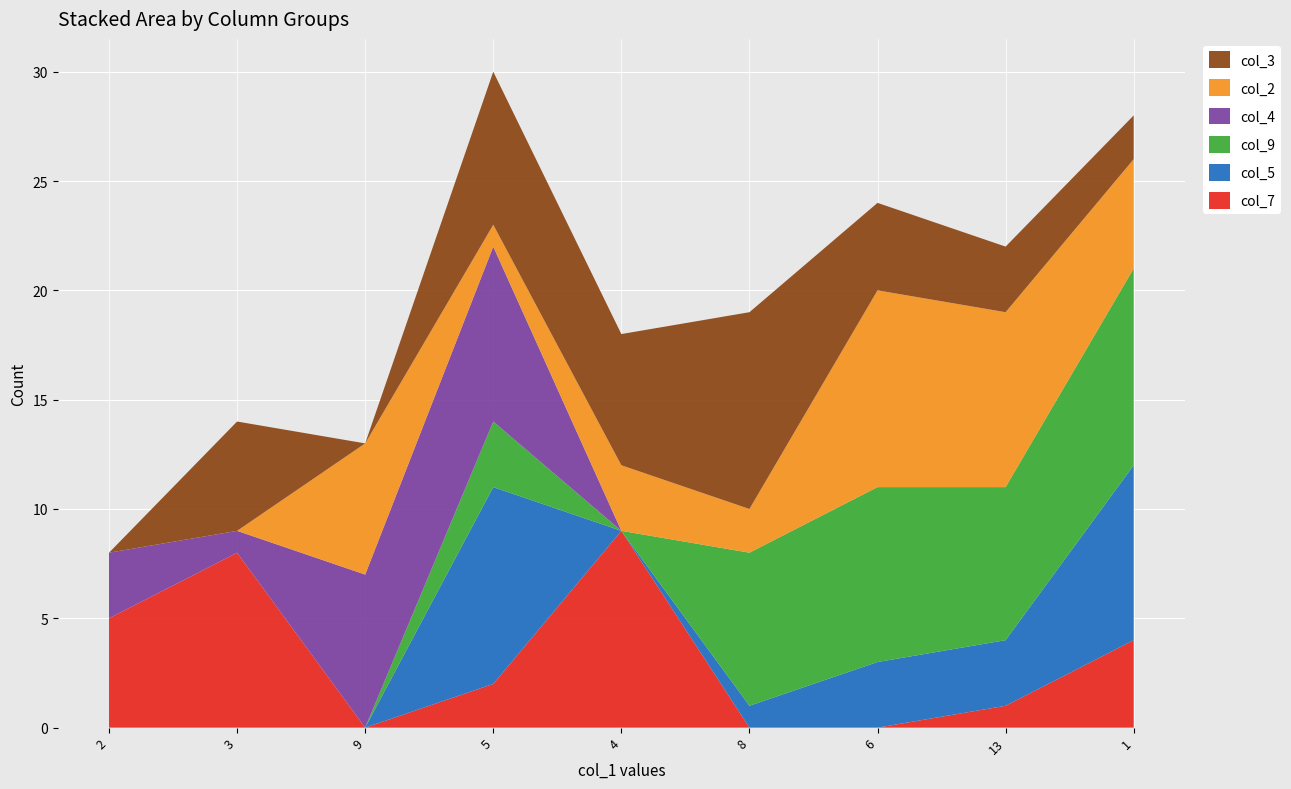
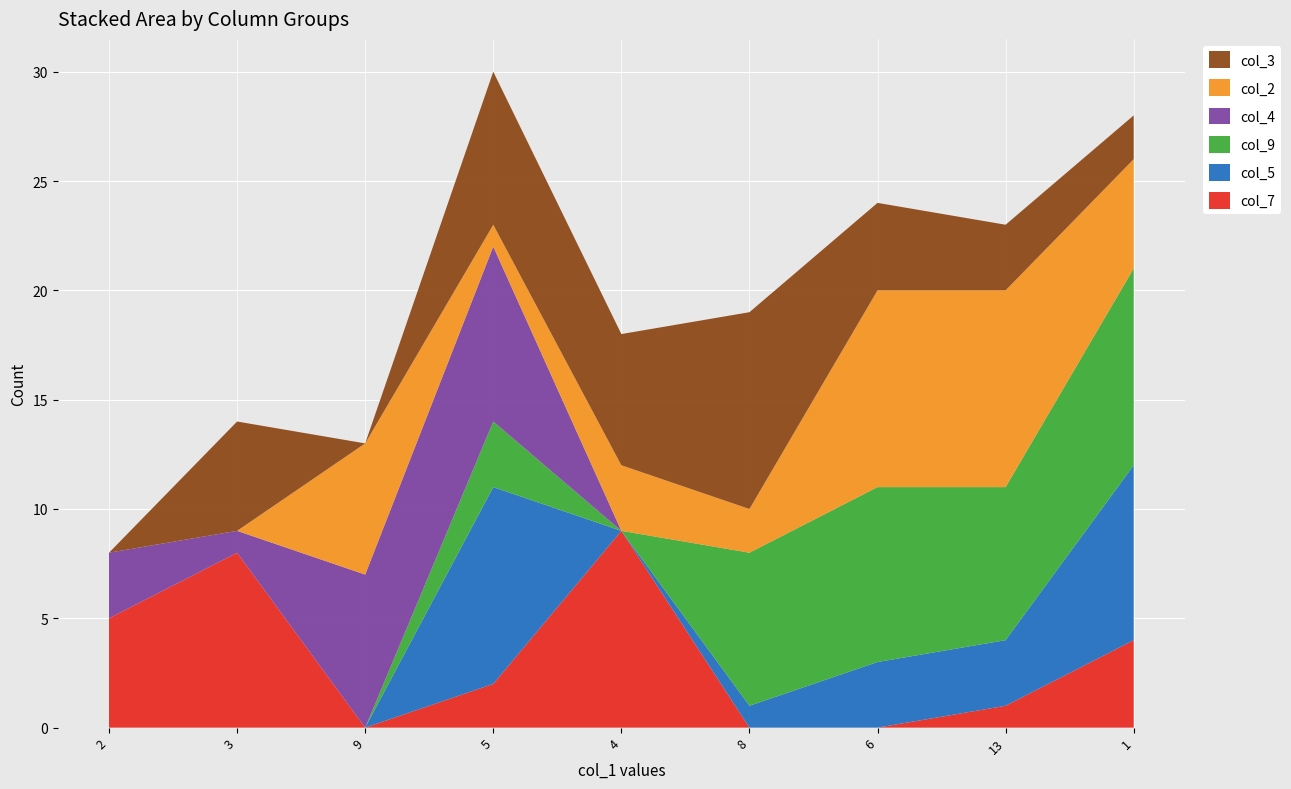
  {
    "col_7": {
      "5": 2,
      "8": 0,
      "6": 0,
      "13": 1,
      "1": 4
    },
    "col_5": {
      "5": 9,
      "8": 1,
      "6": 3,
      "13": 3,
      "1": 8
    },
    "col_9": {
      "5": 3
    },
    "col_4": {
      "9": 7,
      "5": 8
    },
    "col_2": {
      "5": 1,
      "4": 3,
      "8": 2,
      "6": 9,
-     "13": 8,
+     "13": 9,
      "1": 5
    },
    "col_3": {
      "3": 5,
      "5": 7,
      "4": 6,
      "8": 9,
      "6": 4,
      "13": 3,
      "1": 2
    }
  }
